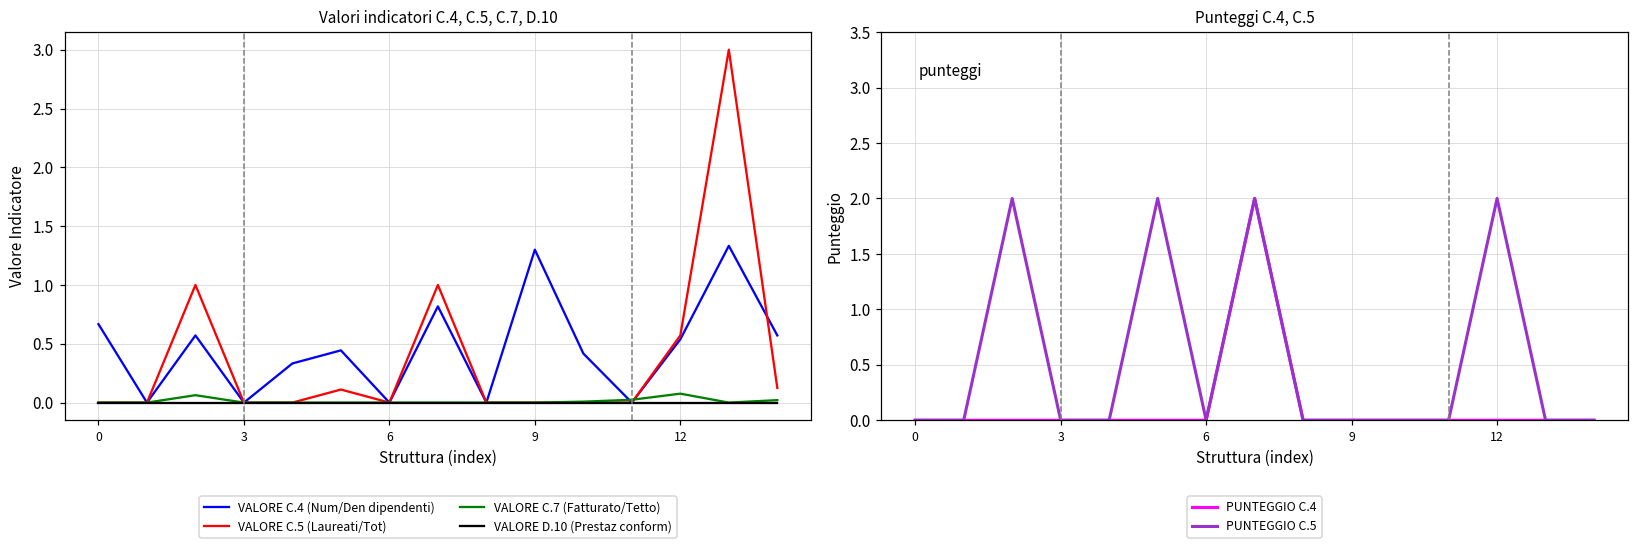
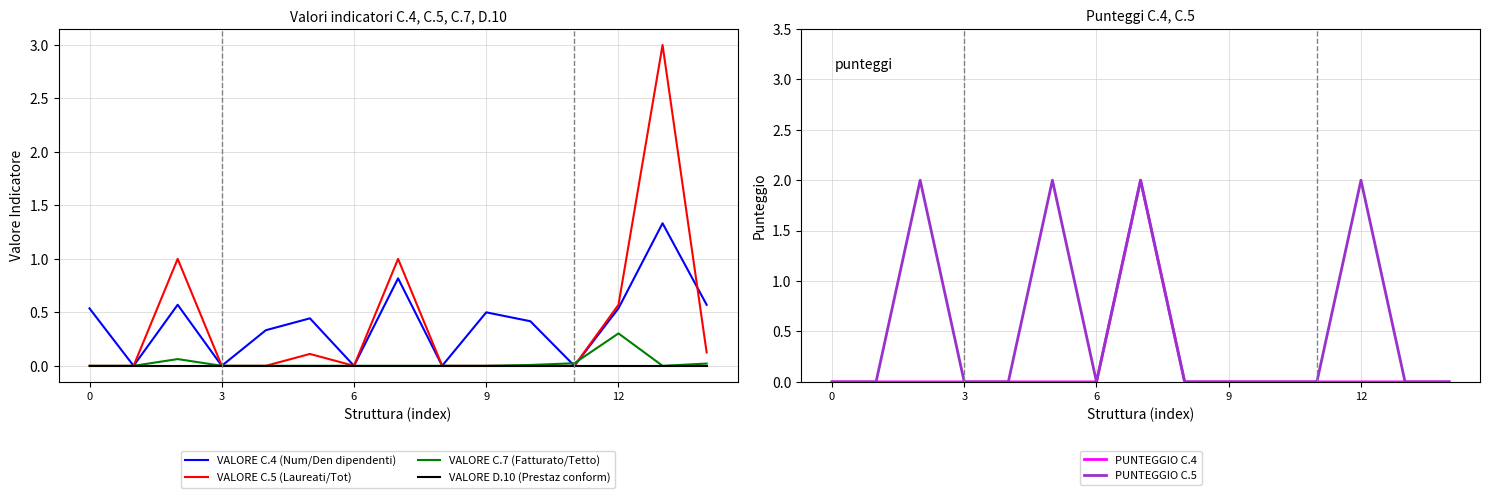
  {
    "Valori indicatori C.4, C.5, C.7, D.10": {
      "VALORE C.4 (Num/Den dipendenti)": {
-       "0": 0.67,
-       "9": 1.3,
+       "0": 0.54,
+       "9": 0.5,
        "12": 0.54
      },
      "VALORE C.5 (Laureati/Tot)": {
        "12": 0.57
      },
      "VALORE C.7 (Fatturato/Tetto)": {
-       "12": 0.08
+       "12": 0.30
      },
      "VALORE D.10 (Prestaz conform)": {
        "12": 0.00
      }
    },
    "Punteggi C.4, C.5": {
      "PUNTEGGIO C.4": {
        "12": 0.00
      },
      "PUNTEGGIO C.5": {
        "12": 2.00
      }
    }
  }
